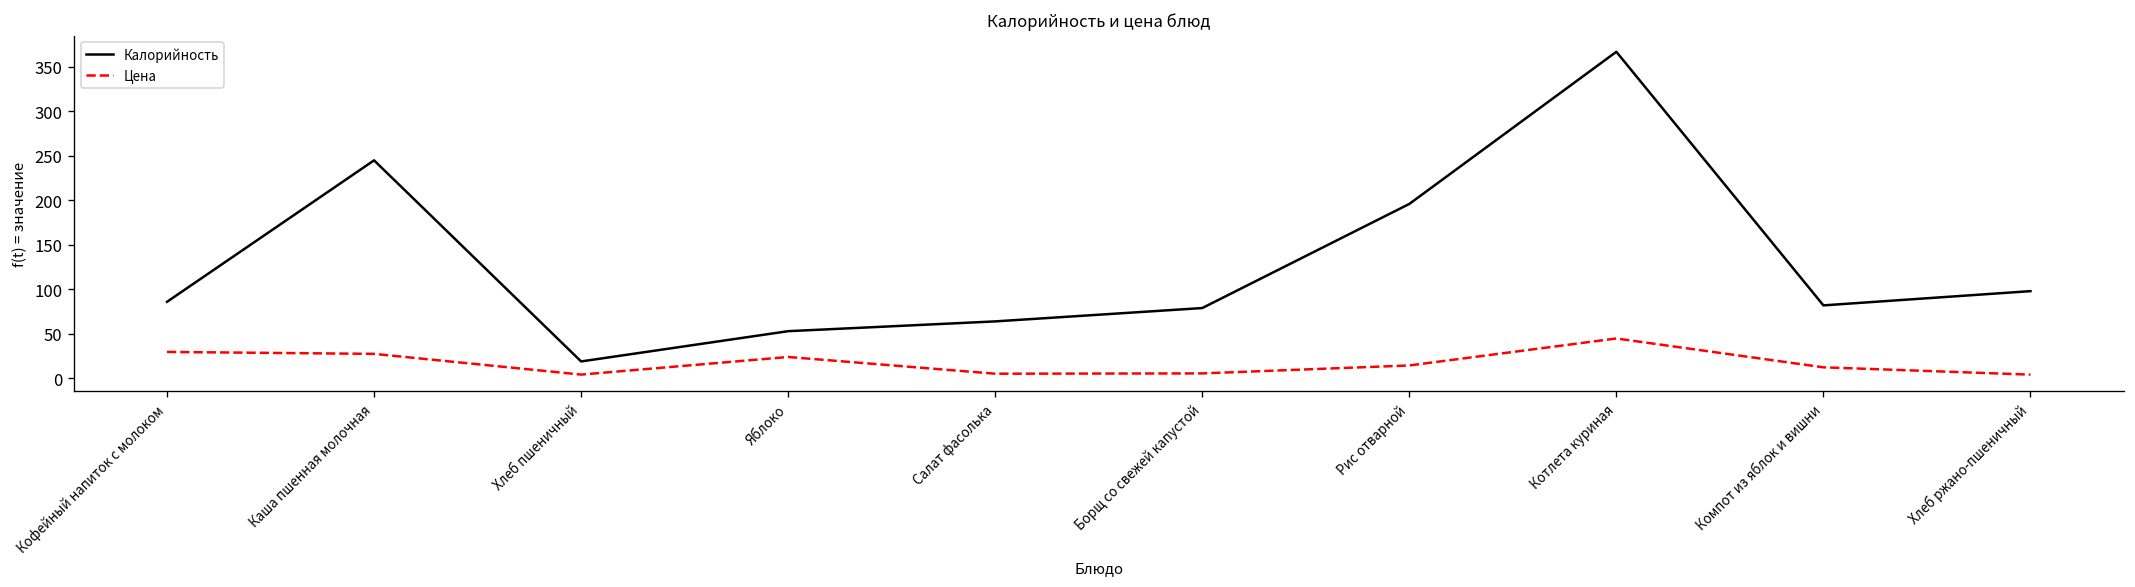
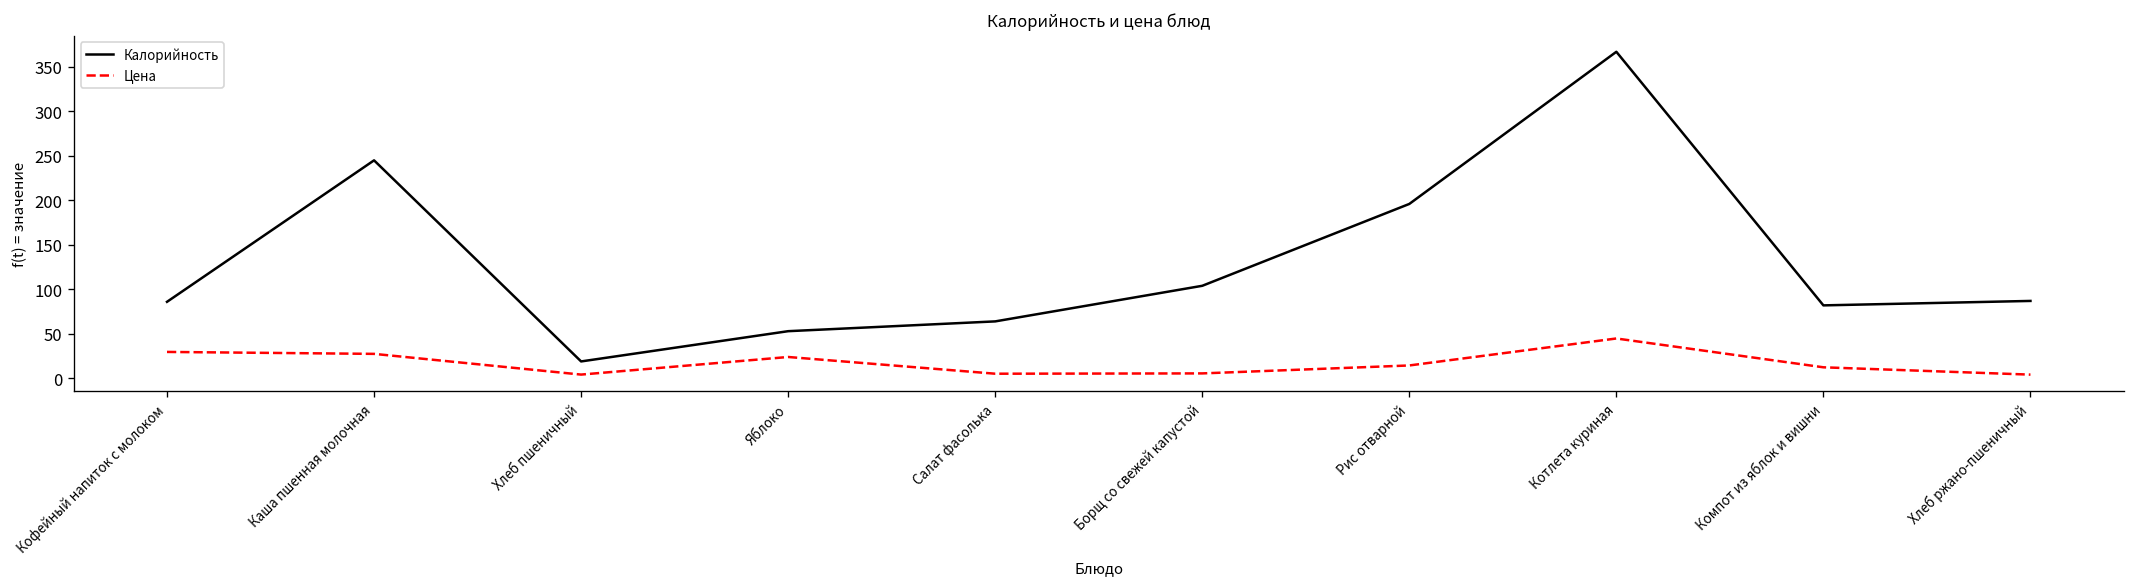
  {
    "Калорийность": {
      "Кофейный напиток с молоком": 90,
      "Каша пшенная молочная": 250,
      "Хлеб пшеничный": 20,
      "Яблоко": 50,
      "Салат фасолька": 60,
-     "Борщ со свежей капустой": 80,
+     "Борщ со свежей капустой": 100,
      "Рис отварной": 200,
      "Котлета куриная": 370,
      "Компот из яблок и вишни": 80,
-     "Хлеб ржано-пшеничный": 100
+     "Хлеб ржано-пшеничный": 90
    },
    "Цена": {
      "Кофейный напиток с молоком": 30,
      "Каша пшенная молочная": 30,
      "Хлеб пшеничный": 0,
      "Яблоко": 20,
      "Салат фасолька": 10,
      "Борщ со свежей капустой": 10,
      "Рис отварной": 10,
      "Котлета куриная": 40,
      "Компот из яблок и вишни": 10,
      "Хлеб ржано-пшеничный": 0
    }
  }
